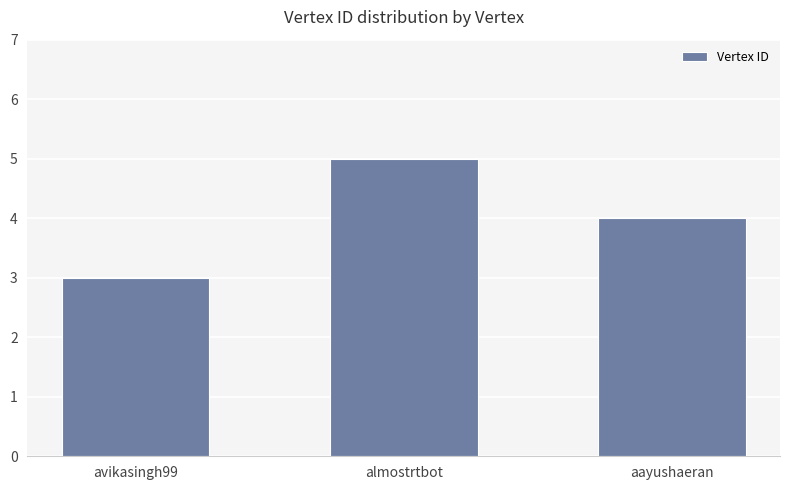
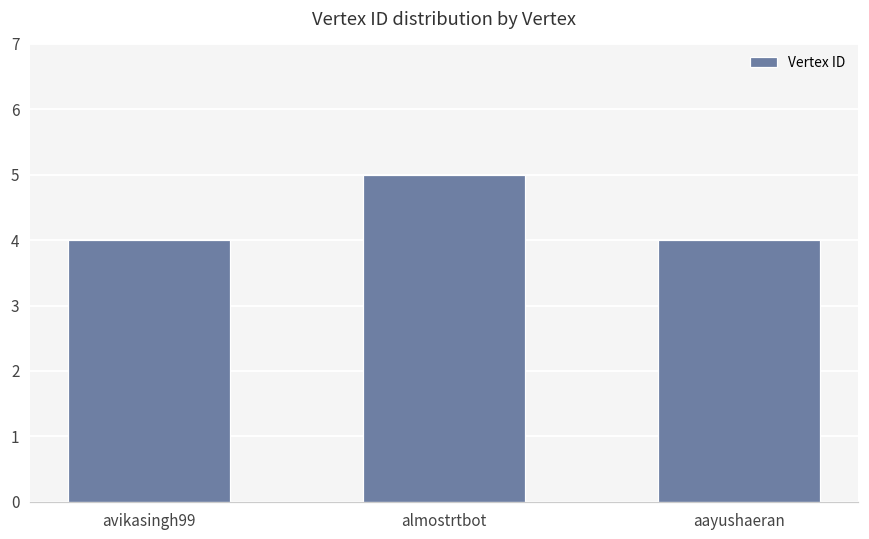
  {
-   "avikasingh99": 3,
+   "avikasingh99": 4,
    "almostrtbot": 5,
    "aayushaeran": 4
  }
